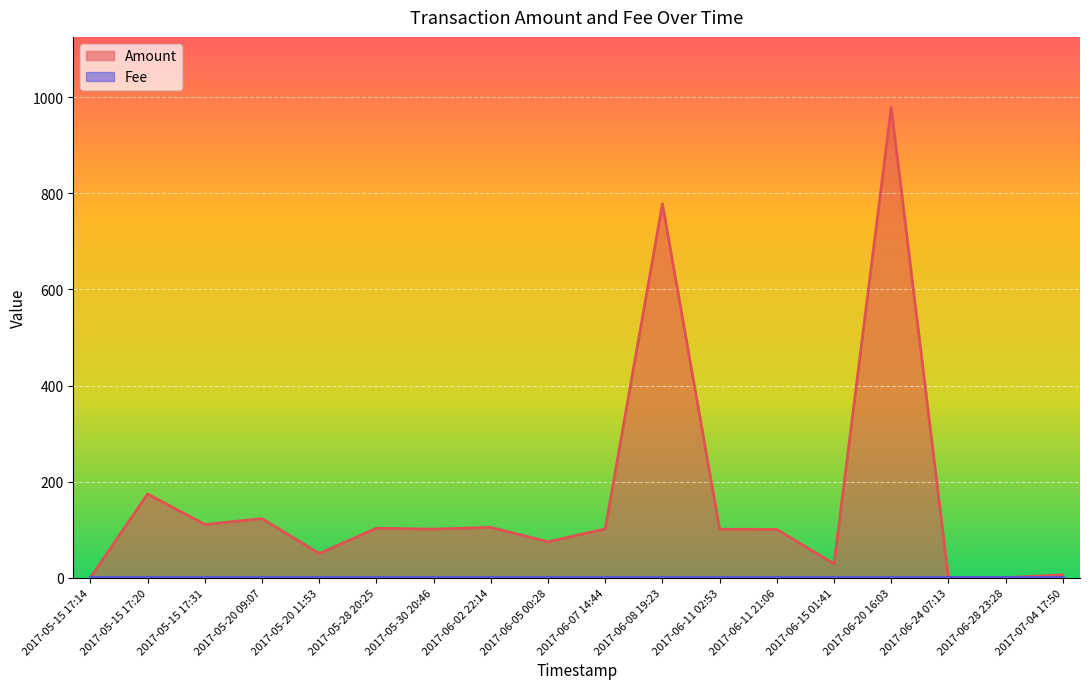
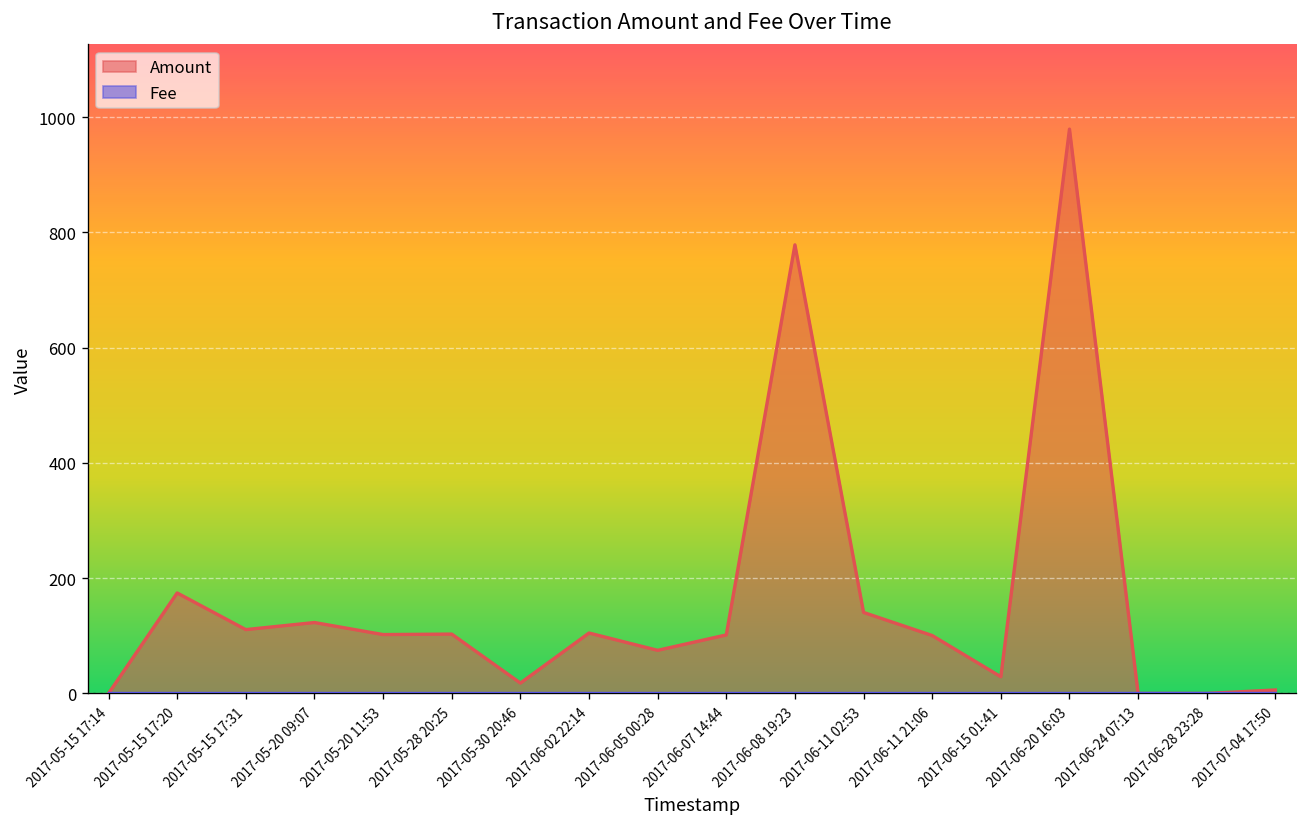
  {
    "Amount": {
      "2017-05-15 17:20": 170,
      "2017-05-15 17:31": 110,
      "2017-05-20 09:07": 120,
-     "2017-05-20 11:53": 50,
+     "2017-05-20 11:53": 100,
      "2017-05-28 20:25": 100,
-     "2017-05-30 20:46": 100,
+     "2017-05-30 20:46": 20,
      "2017-06-02 22:14": 100,
      "2017-06-05 00:28": 70,
      "2017-06-07 14:44": 100,
      "2017-06-08 19:23": 780,
-     "2017-06-11 02:53": 100,
+     "2017-06-11 02:53": 140,
      "2017-06-11 21:06": 100,
      "2017-06-15 01:41": 30,
      "2017-06-20 16:03": 980
    },
    "Fee": {
      "2017-05-15 17:20": 0,
      "2017-05-15 17:31": 0,
      "2017-05-20 09:07": 0,
      "2017-05-20 11:53": 0,
      "2017-05-28 20:25": 0,
      "2017-05-30 20:46": 0,
      "2017-06-02 22:14": 0,
      "2017-06-05 00:28": 0,
      "2017-06-07 14:44": 0,
      "2017-06-08 19:23": 0,
      "2017-06-11 02:53": 0,
      "2017-06-11 21:06": 0,
      "2017-06-15 01:41": 0,
      "2017-06-20 16:03": 0
    }
  }
